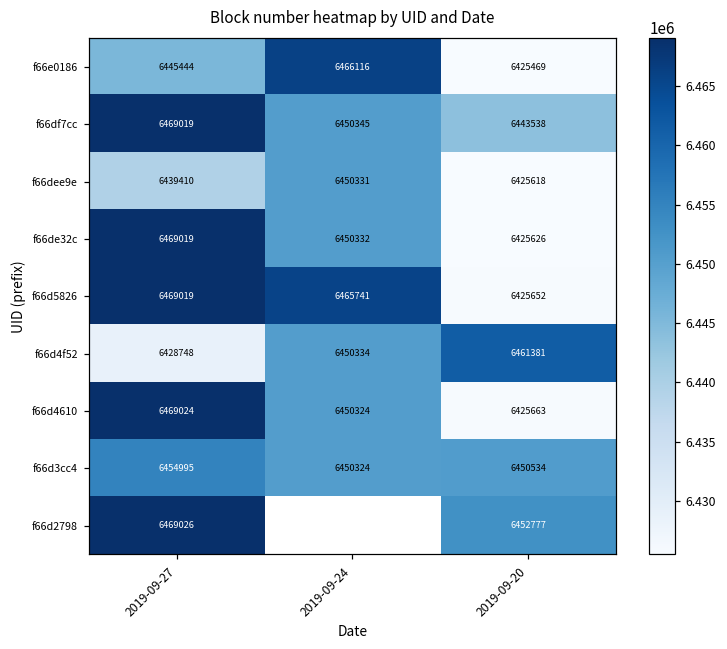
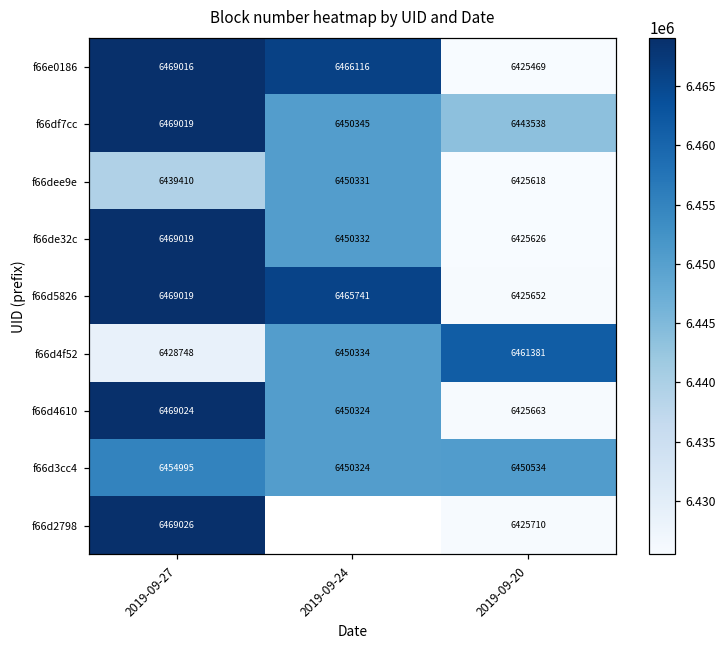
  {
    "f66e0186": {
-     "2019-09-27": 6445444,
+     "2019-09-27": 6469016,
      "2019-09-24": 6466116,
      "2019-09-20": 6425469
    },
    "f66df7cc": {
      "2019-09-27": 6469019,
      "2019-09-24": 6450345,
      "2019-09-20": 6443538
    },
    "f66dee9e": {
      "2019-09-27": 6439410,
      "2019-09-24": 6450331,
      "2019-09-20": 6425618
    },
    "f66de32c": {
      "2019-09-27": 6469019,
      "2019-09-24": 6450332,
      "2019-09-20": 6425626
    },
    "f66d5826": {
      "2019-09-27": 6469019,
      "2019-09-24": 6465741,
      "2019-09-20": 6425652
    },
    "f66d4f52": {
      "2019-09-27": 6428748,
      "2019-09-24": 6450334,
      "2019-09-20": 6461381
    },
    "f66d4610": {
      "2019-09-27": 6469024,
      "2019-09-24": 6450324,
      "2019-09-20": 6425663
    },
    "f66d3cc4": {
      "2019-09-27": 6454995,
      "2019-09-24": 6450324,
      "2019-09-20": 6450534
    },
    "f66d2798": {
      "2019-09-27": 6469026,
-     "2019-09-20": 6452777
+     "2019-09-20": 6425710
    }
  }
